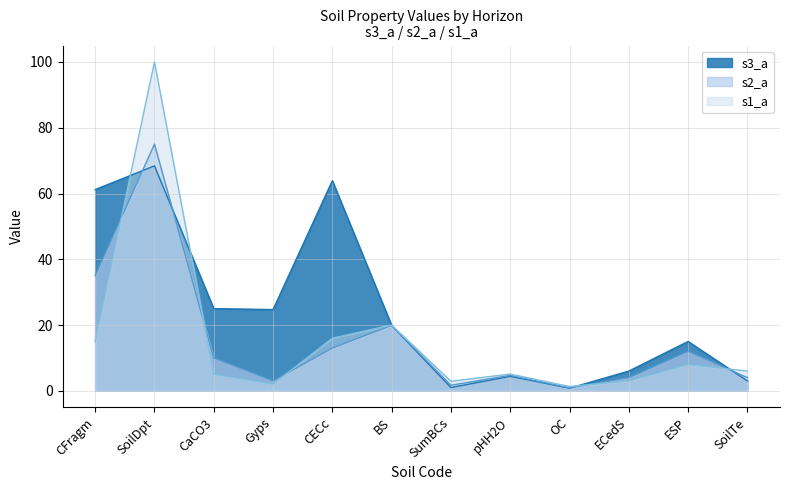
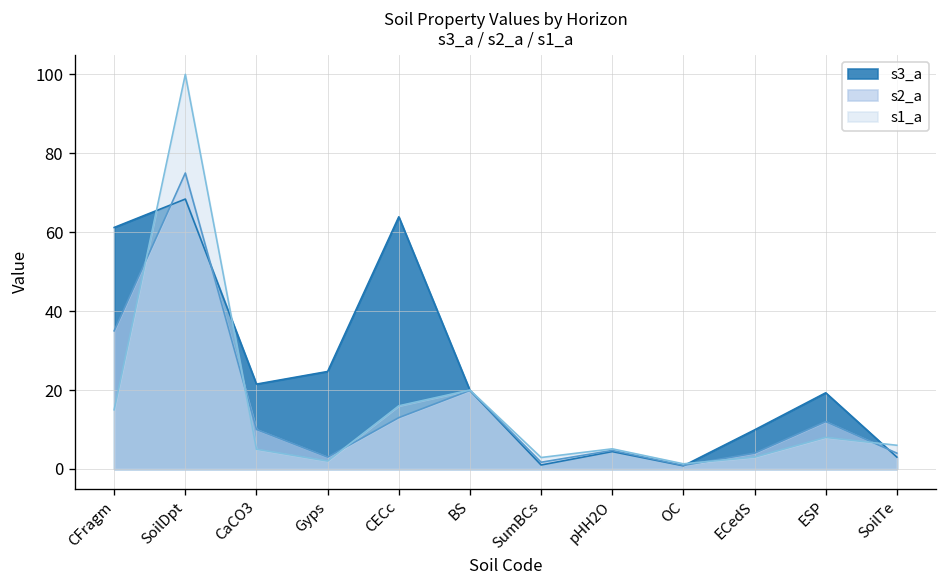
  {
    "s3_a": {
      "CFragm": 61,
      "SoilDpt": 68,
-     "CaCO3": 25,
+     "CaCO3": 22,
      "Gyps": 25,
      "CECc": 64,
-     "ECedS": 6,
-     "ESP": 15,
+     "ECedS": 10,
+     "ESP": 19,
      "SoilTe": 3
    }
  }
